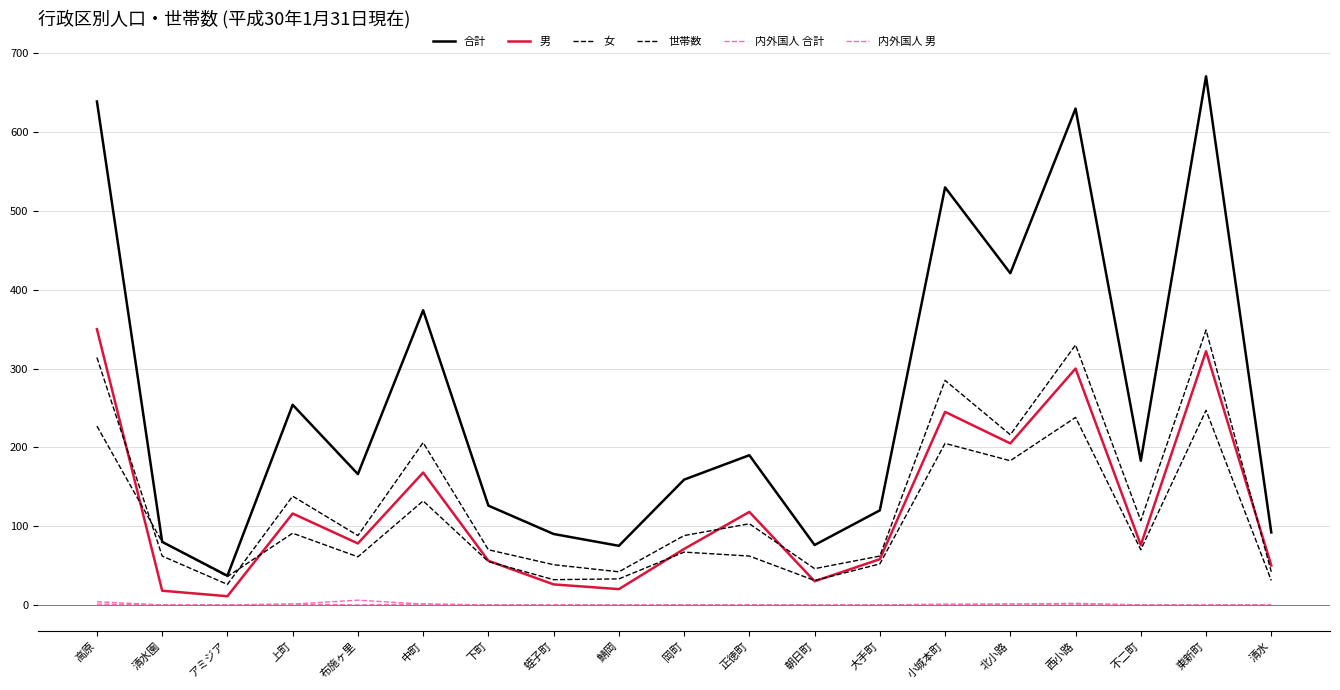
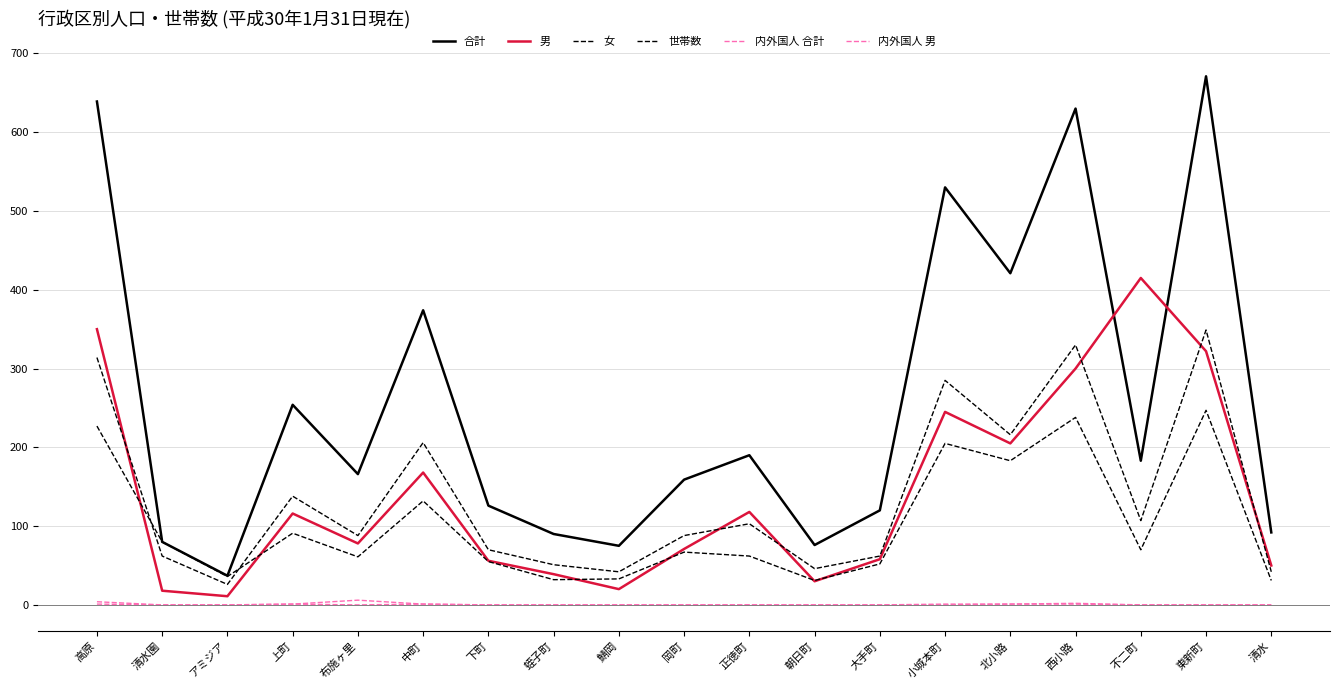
  {
    "男": {
      "高原": 350,
      "清水園": 20,
      "アミジア": 10,
      "上町": 120,
      "布施ヶ里": 80,
      "中町": 170,
-     "蛭子町": 30,
+     "蛭子町": 40,
      "鯖岡": 20,
      "岡町": 70,
      "正徳町": 120,
      "大手町": 60,
      "小城本町": 250,
      "北小路": 210,
      "西小路": 300,
-     "不二町": 80,
+     "不二町": 420,
      "東新町": 320,
      "清水": 50
    }
  }
